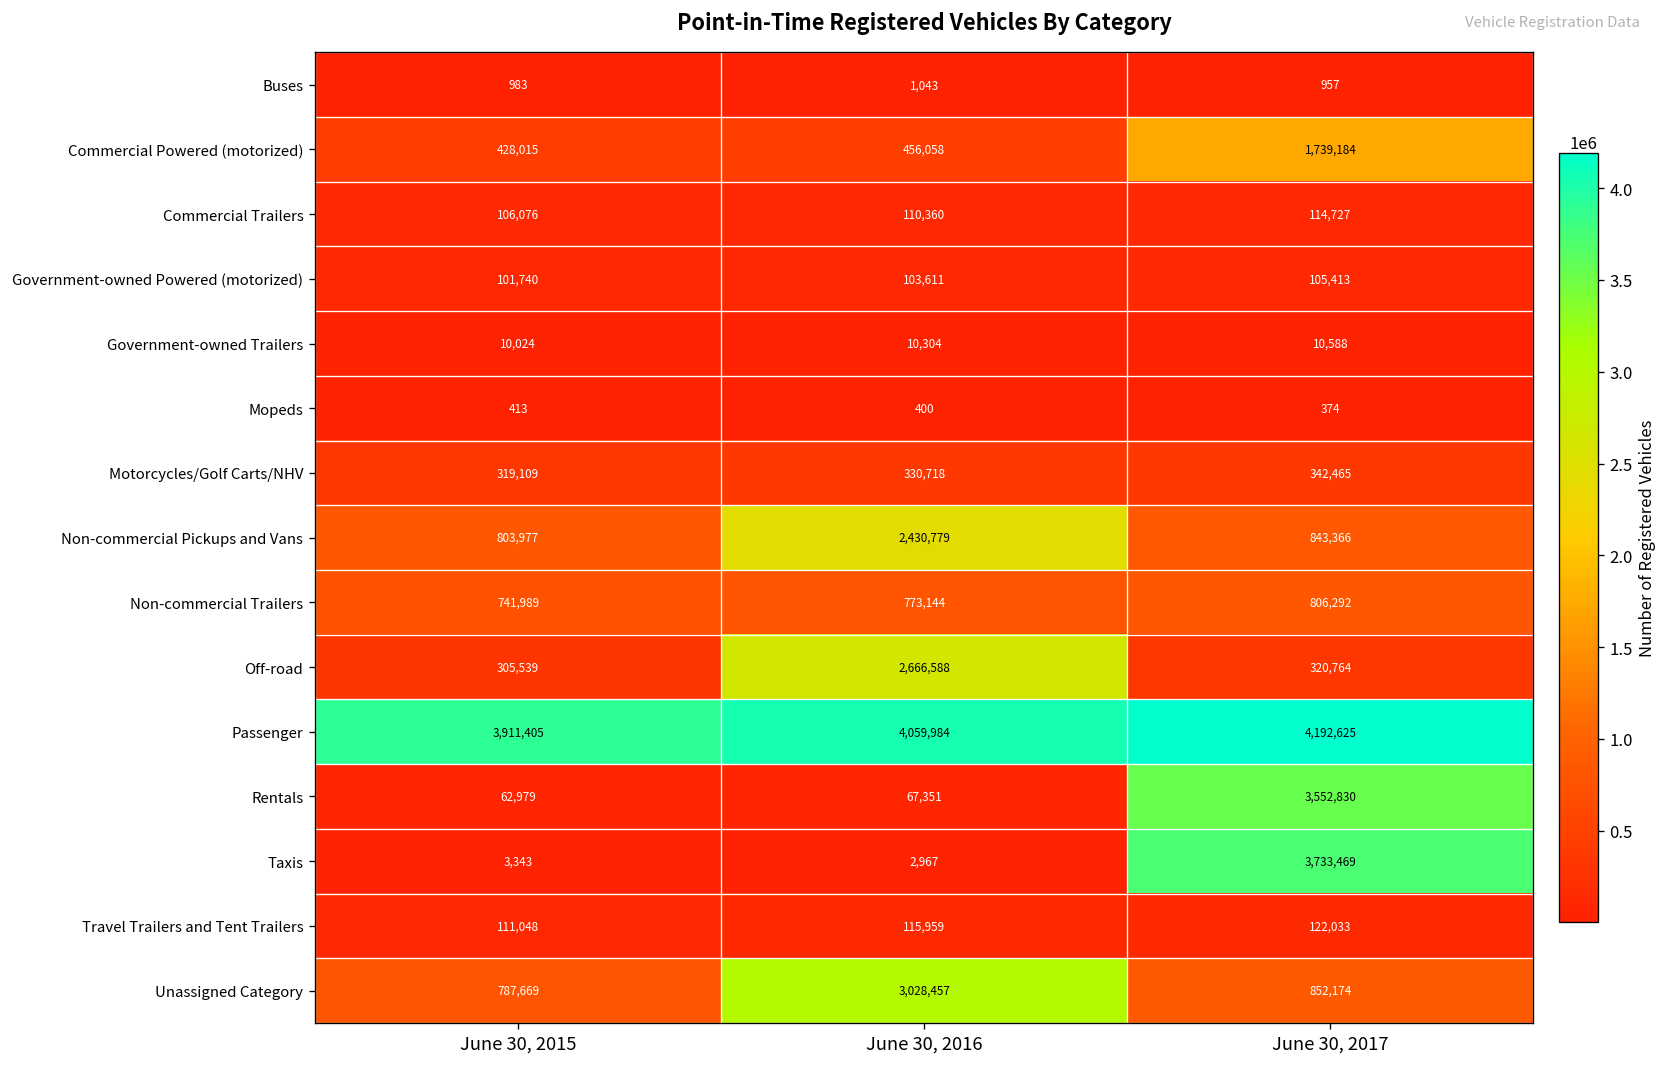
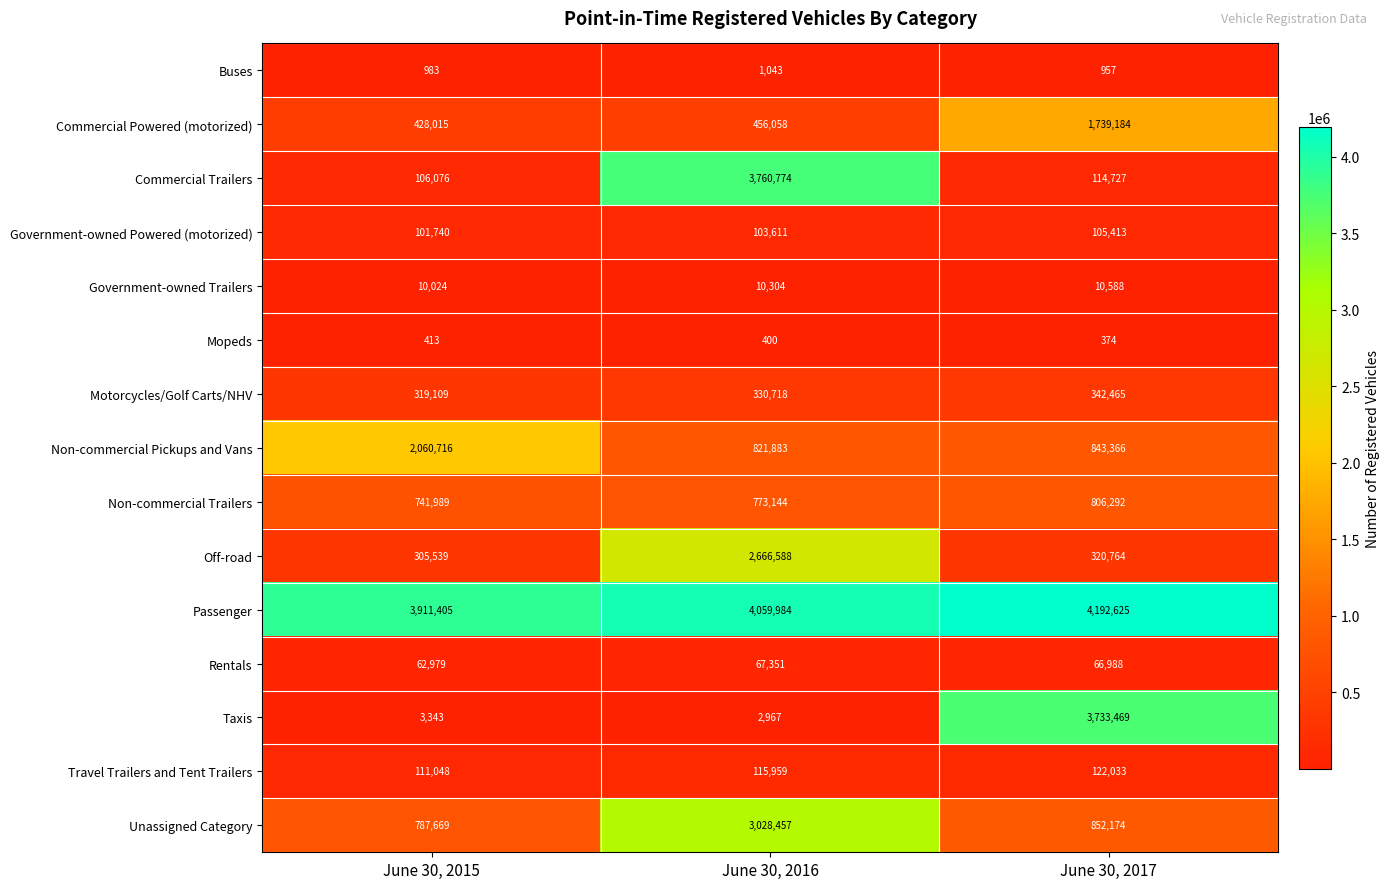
  {
    "Buses": {
      "June 30, 2015": "983",
      "June 30, 2016": "1,043",
      "June 30, 2017": "957"
    },
    "Commercial Powered (motorized)": {
      "June 30, 2015": "428,015",
      "June 30, 2016": "456,058",
      "June 30, 2017": "1,739,184"
    },
    "Commercial Trailers": {
      "June 30, 2015": "106,076",
-     "June 30, 2016": "110,360",
+     "June 30, 2016": "3,760,774",
      "June 30, 2017": "114,727"
    },
    "Government-owned Powered (motorized)": {
      "June 30, 2015": "101,740",
      "June 30, 2016": "103,611",
      "June 30, 2017": "105,413"
    },
    "Government-owned Trailers": {
      "June 30, 2015": "10,024",
      "June 30, 2016": "10,304",
      "June 30, 2017": "10,588"
    },
    "Mopeds": {
      "June 30, 2015": "413",
      "June 30, 2016": "400",
      "June 30, 2017": "374"
    },
    "Motorcycles/Golf Carts/NHV": {
      "June 30, 2015": "319,109",
      "June 30, 2016": "330,718",
      "June 30, 2017": "342,465"
    },
    "Non-commercial Pickups and Vans": {
-     "June 30, 2015": "803,977",
-     "June 30, 2016": "2,430,779",
+     "June 30, 2015": "2,060,716",
+     "June 30, 2016": "821,883",
      "June 30, 2017": "843,366"
    },
    "Non-commercial Trailers": {
      "June 30, 2015": "741,989",
      "June 30, 2016": "773,144",
      "June 30, 2017": "806,292"
    },
    "Off-road": {
      "June 30, 2015": "305,539",
      "June 30, 2016": "2,666,588",
      "June 30, 2017": "320,764"
    },
    "Passenger": {
      "June 30, 2015": "3,911,405",
      "June 30, 2016": "4,059,984",
      "June 30, 2017": "4,192,625"
    },
    "Rentals": {
      "June 30, 2015": "62,979",
      "June 30, 2016": "67,351",
-     "June 30, 2017": "3,552,830"
+     "June 30, 2017": "66,988"
    },
    "Taxis": {
      "June 30, 2015": "3,343",
      "June 30, 2016": "2,967",
      "June 30, 2017": "3,733,469"
    },
    "Travel Trailers and Tent Trailers": {
      "June 30, 2015": "111,048",
      "June 30, 2016": "115,959",
      "June 30, 2017": "122,033"
    },
    "Unassigned Category": {
      "June 30, 2015": "787,669",
      "June 30, 2016": "3,028,457",
      "June 30, 2017": "852,174"
    }
  }
